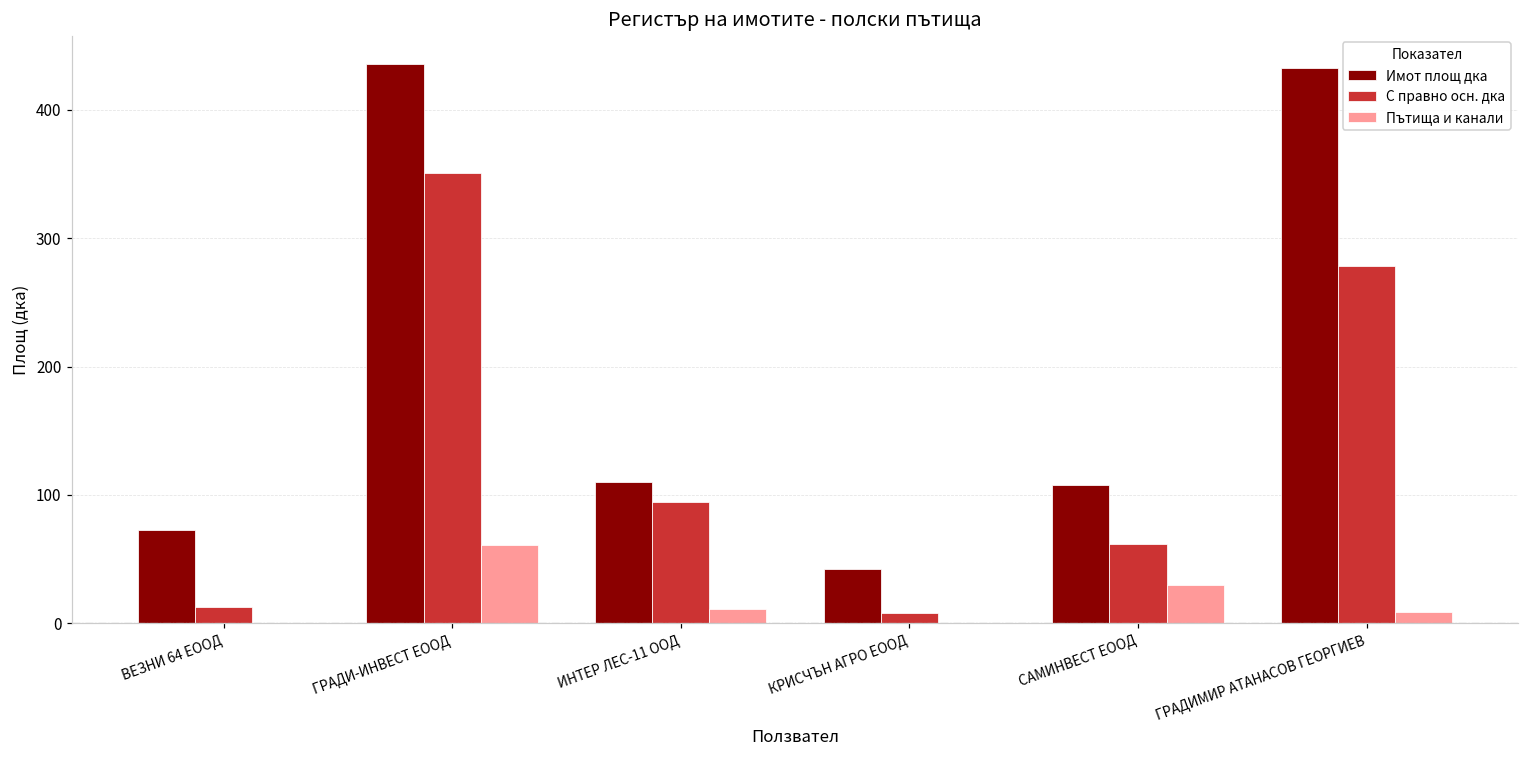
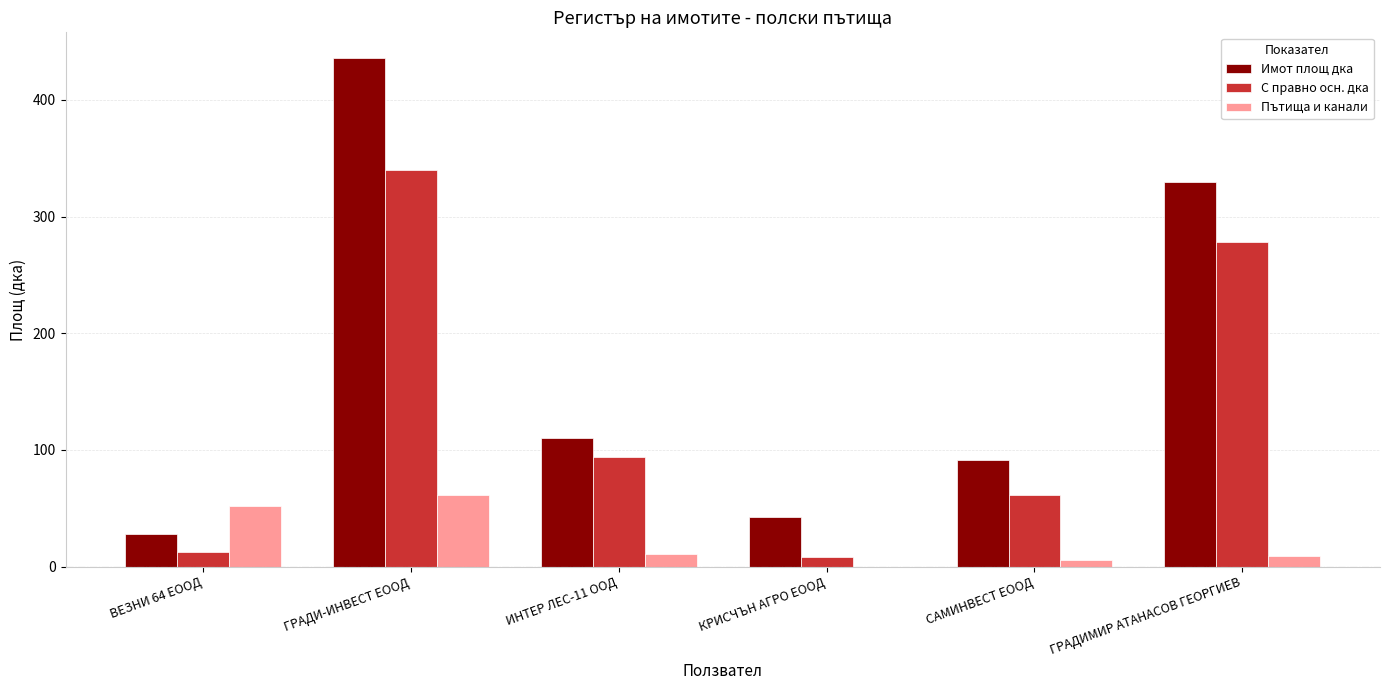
  {
    "Имот площ дка": {
-     "ВЕЗНИ 64 ЕООД": 72,
+     "ВЕЗНИ 64 ЕООД": 28,
      "ГРАДИ-ИНВЕСТ ЕООД": 436,
      "ИНТЕР ЛЕС-11 ООД": 110,
      "КРИСЧЪН АГРО ЕООД": 43,
-     "САМИНВЕСТ ЕООД": 108,
-     "ГРАДИМИР АТАНАСОВ ГЕОРГИЕВ": 432
+     "САМИНВЕСТ ЕООД": 91,
+     "ГРАДИМИР АТАНАСОВ ГЕОРГИЕВ": 330
    },
    "С правно осн. дка": {
      "ВЕЗНИ 64 ЕООД": 13,
-     "ГРАДИ-ИНВЕСТ ЕООД": 351,
+     "ГРАДИ-ИНВЕСТ ЕООД": 340,
      "ИНТЕР ЛЕС-11 ООД": 94,
      "КРИСЧЪН АГРО ЕООД": 8,
      "САМИНВЕСТ ЕООД": 61,
      "ГРАДИМИР АТАНАСОВ ГЕОРГИЕВ": 278
    },
    "Пътища и канали": {
-     "ВЕЗНИ 64 ЕООД": 0,
+     "ВЕЗНИ 64 ЕООД": 52,
      "ГРАДИ-ИНВЕСТ ЕООД": 61,
      "ИНТЕР ЛЕС-11 ООД": 11,
-     "САМИНВЕСТ ЕООД": 30,
+     "САМИНВЕСТ ЕООД": 5,
      "ГРАДИМИР АТАНАСОВ ГЕОРГИЕВ": 9
    }
  }
